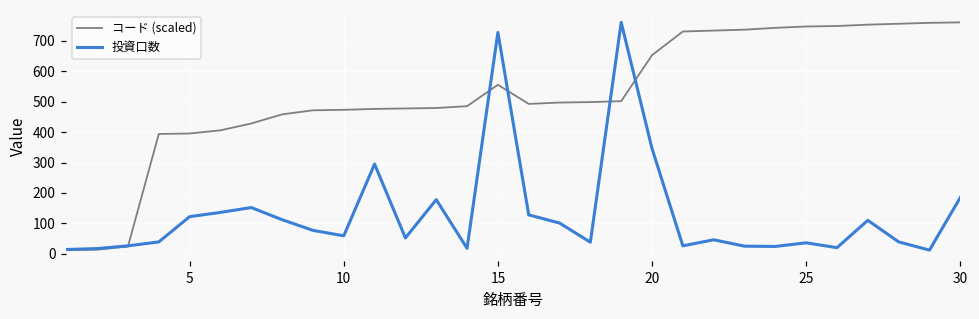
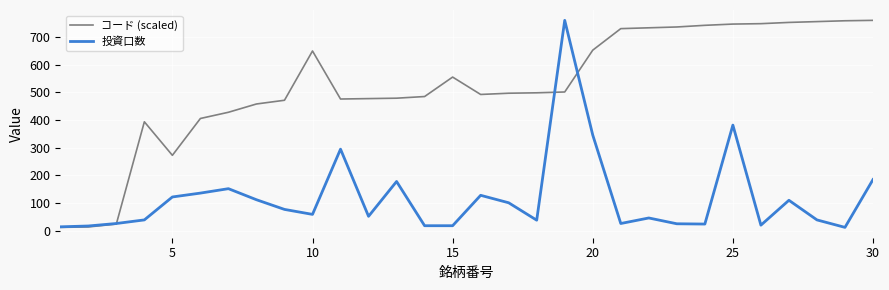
  {
    "コード (scaled)": {
-     "5": 400,
-     "10": 470,
+     "5": 270,
+     "10": 650,
      "15": 560,
      "20": 650,
      "25": 750,
      "30": 760
    },
    "投資口数": {
      "5": 120,
      "10": 60,
-     "15": 730,
+     "15": 20,
      "20": 350,
-     "25": 40,
+     "25": 380,
      "30": 190
    }
  }
